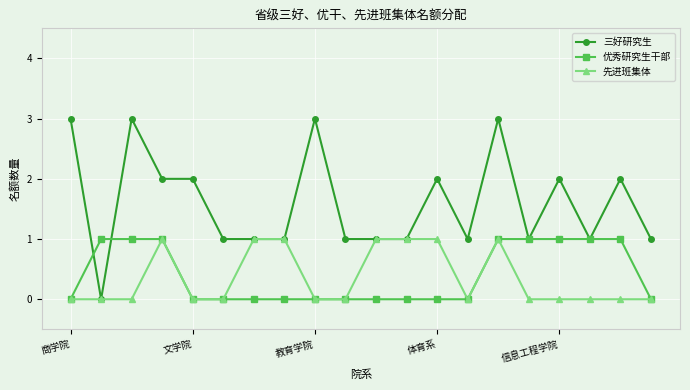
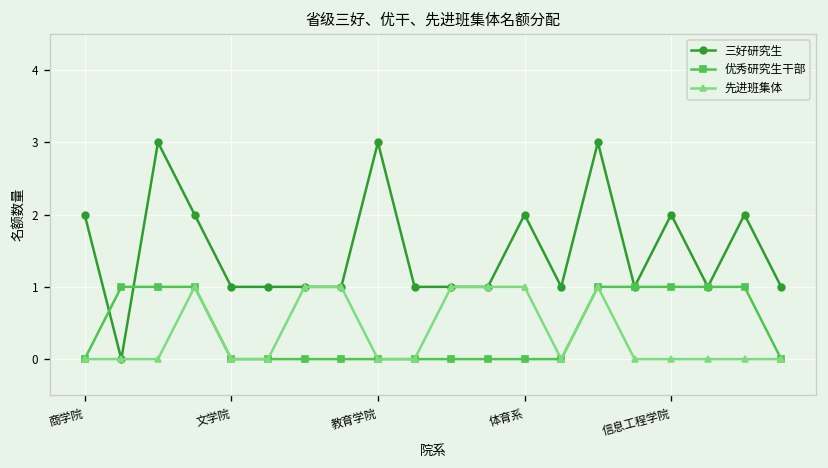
  {
    "三好研究生": {
-     "商学院": 3,
-     "文学院": 2,
+     "商学院": 2,
+     "文学院": 1,
      "教育学院": 3,
      "体育系": 2,
      "信息工程学院": 2
    },
    "优秀研究生干部": {
      "体育系": 0,
      "信息工程学院": 1
    },
    "先进班集体": {
      "体育系": 1,
      "信息工程学院": 0
    }
  }
